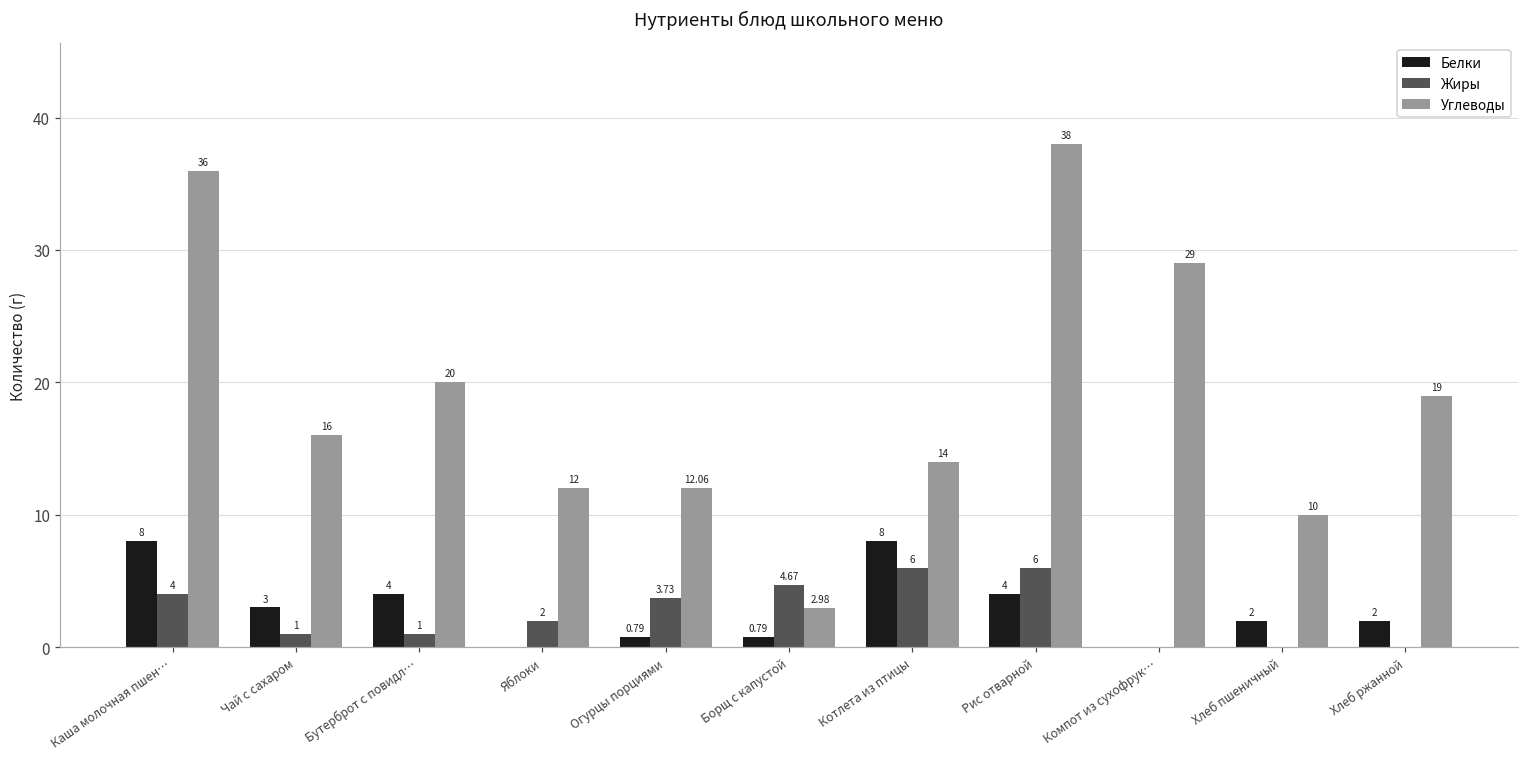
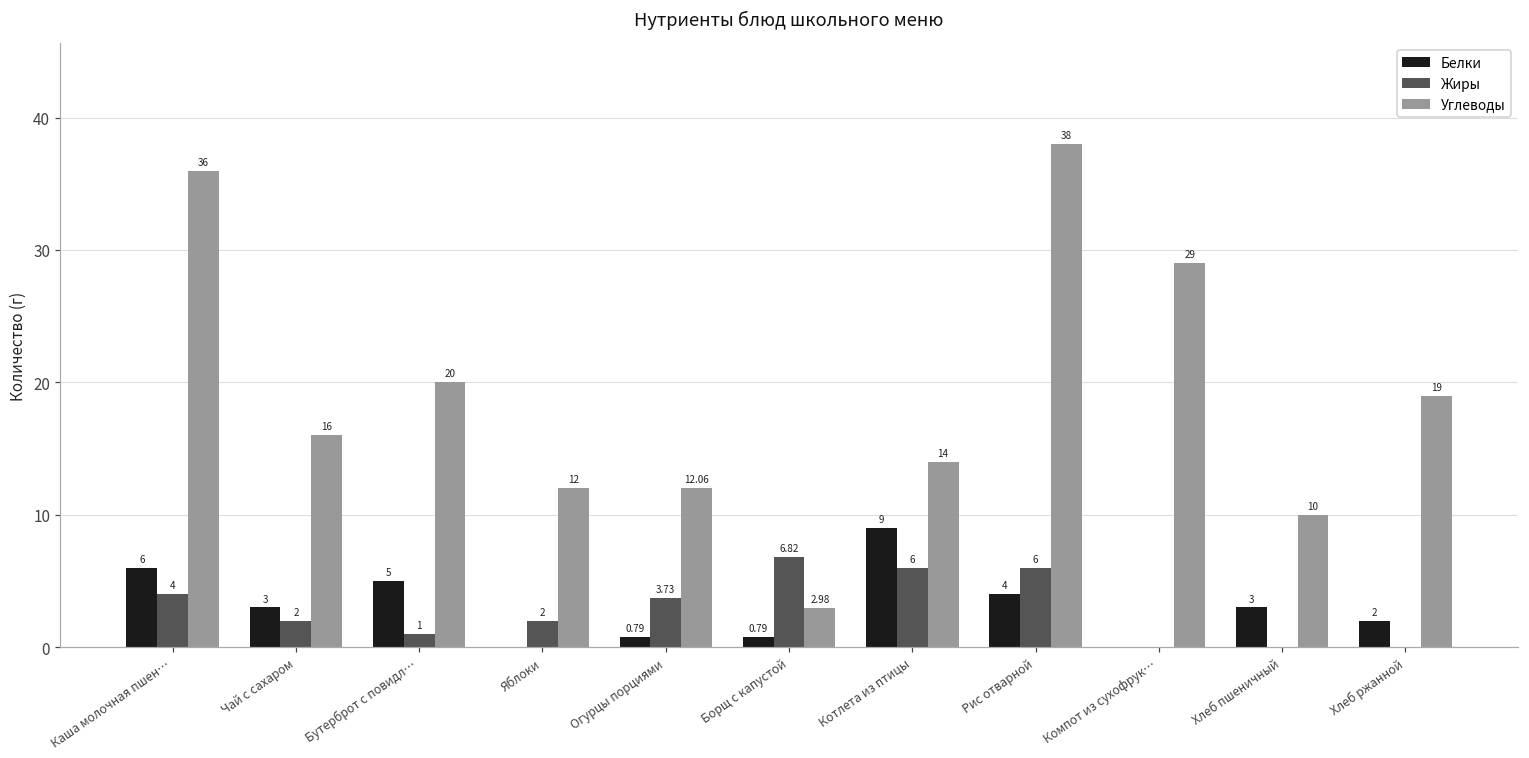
  {
    "Белки": {
-     "Каша молочная пшен…": 8,
+     "Каша молочная пшен…": 6,
      "Чай с сахаром": 3,
-     "Бутерброт с повидл…": 4,
+     "Бутерброт с повидл…": 5,
      "Огурцы порциями": 0.79,
      "Борщ с капустой": 0.79,
-     "Котлета из птицы": 8,
+     "Котлета из птицы": 9,
      "Рис отварной": 4,
-     "Хлеб пшеничный": 2,
+     "Хлеб пшеничный": 3,
      "Хлеб ржанной": 2
    },
    "Жиры": {
      "Каша молочная пшен…": 4,
-     "Чай с сахаром": 1,
+     "Чай с сахаром": 2,
      "Бутерброт с повидл…": 1,
      "Яблоки": 2,
      "Огурцы порциями": 3.73,
-     "Борщ с капустой": 4.67,
+     "Борщ с капустой": 6.82,
      "Котлета из птицы": 6,
      "Рис отварной": 6
    },
    "Углеводы": {
      "Каша молочная пшен…": 36,
      "Чай с сахаром": 16,
      "Бутерброт с повидл…": 20,
      "Яблоки": 12,
      "Огурцы порциями": 12.06,
      "Борщ с капустой": 2.98,
      "Котлета из птицы": 14,
      "Рис отварной": 38,
      "Компот из сухофрук…": 29,
      "Хлеб пшеничный": 10,
      "Хлеб ржанной": 19
    }
  }
